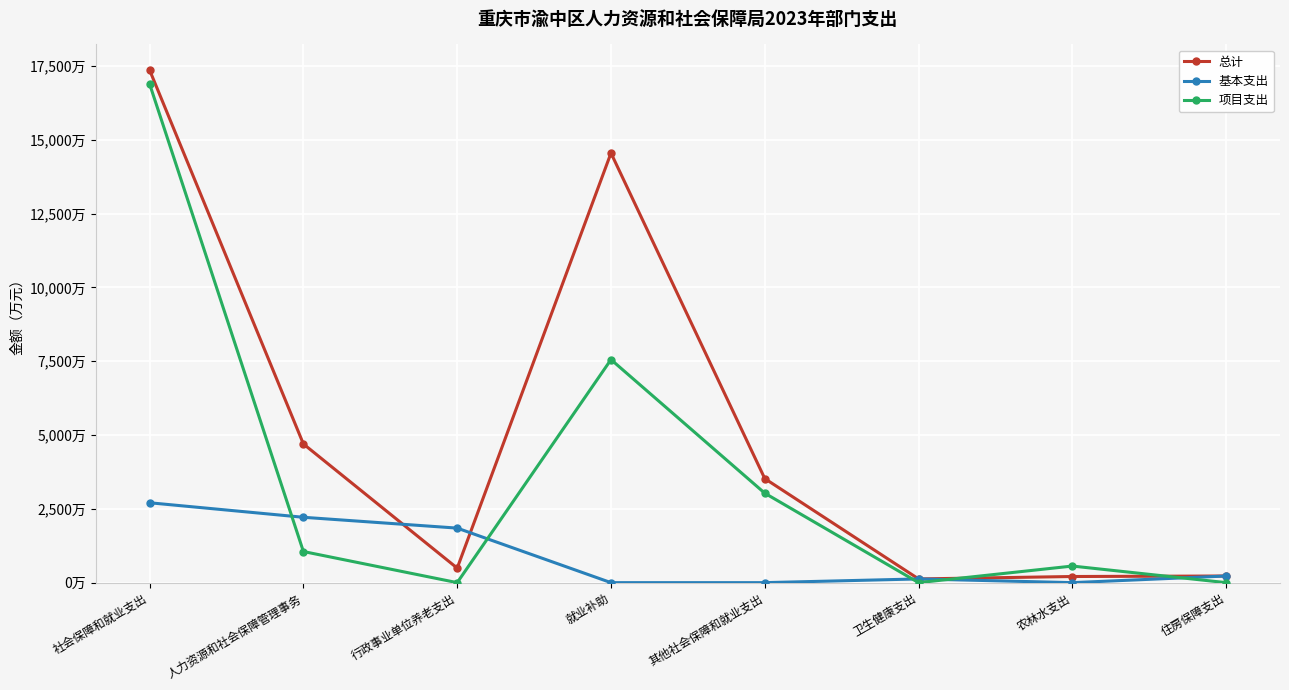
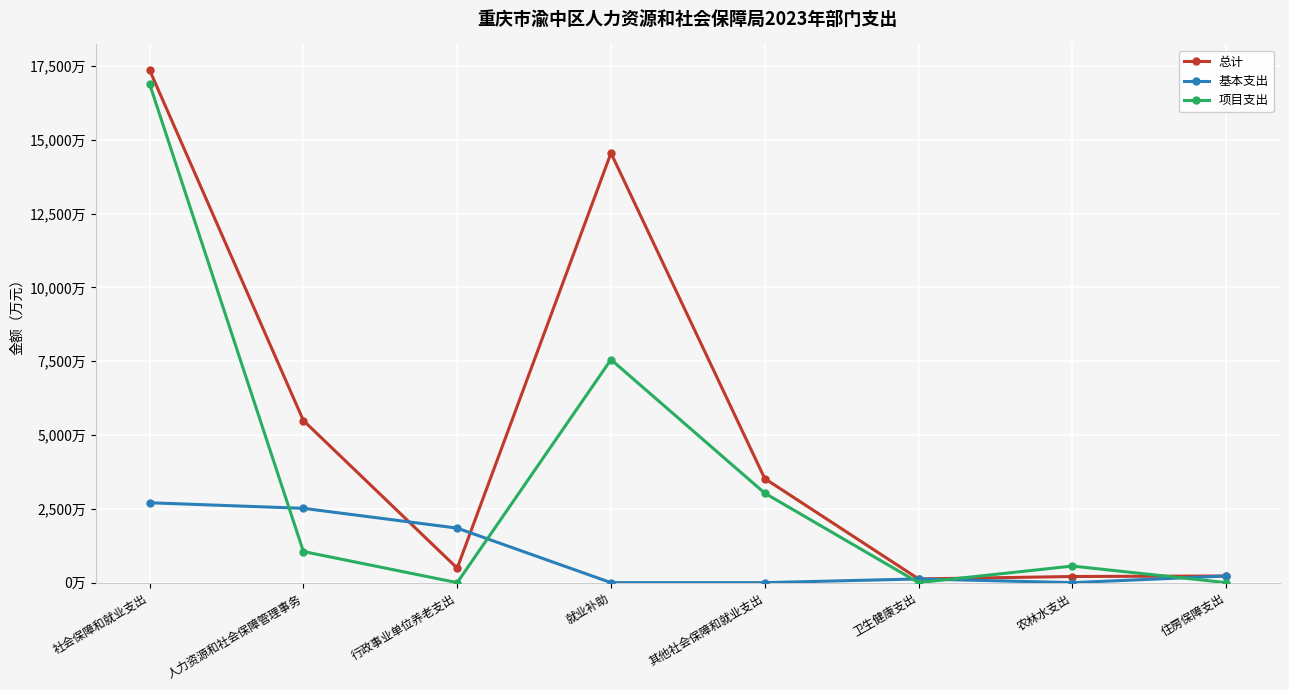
  {
    "总计": {
      "社会保障和就业支出": "17,400万",
-     "人力资源和社会保障管理事务": "4,700万",
+     "人力资源和社会保障管理事务": "5,500万",
      "行政事业单位养老支出": "500万",
      "就业补助": "14,500万",
      "其他社会保障和就业支出": "3,500万",
      "农林水支出": "200万"
    },
    "基本支出": {
      "社会保障和就业支出": "2,700万",
-     "人力资源和社会保障管理事务": "2,200万",
+     "人力资源和社会保障管理事务": "2,500万",
      "行政事业单位养老支出": "1,800万",
      "就业补助": "0万",
      "其他社会保障和就业支出": "0万",
      "农林水支出": "0万"
    },
    "项目支出": {
      "社会保障和就业支出": "16,900万",
      "人力资源和社会保障管理事务": "1,100万",
      "行政事业单位养老支出": "0万",
      "就业补助": "7,600万",
      "其他社会保障和就业支出": "3,000万",
      "卫生健康支出": "0万",
      "农林水支出": "600万",
      "住房保障支出": "0万"
    }
  }
